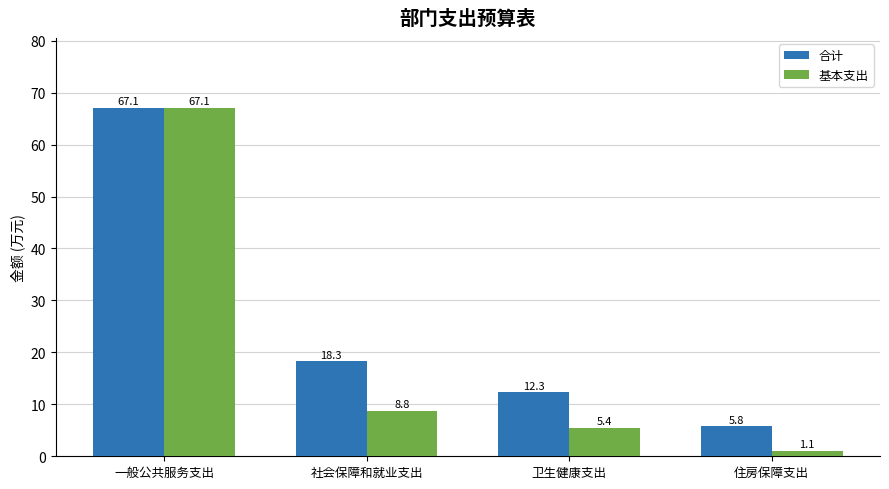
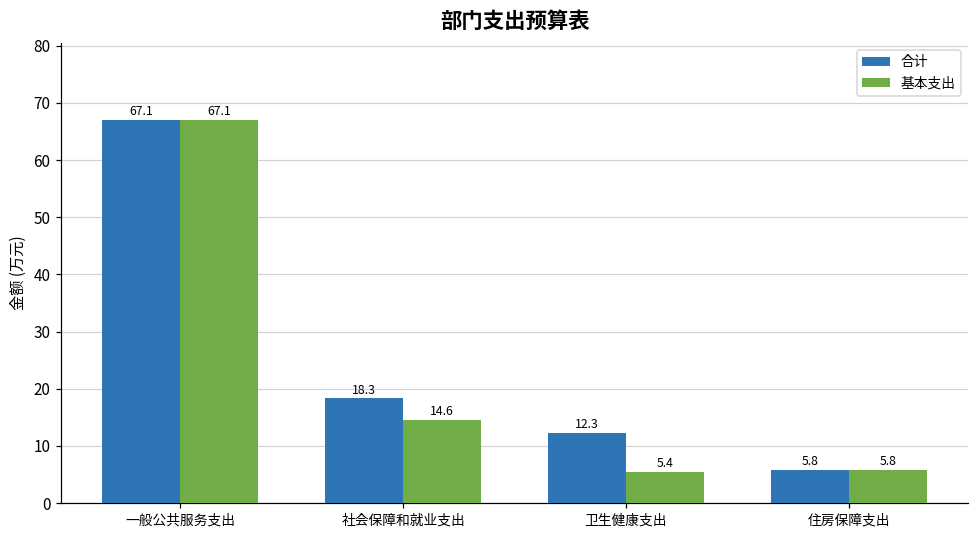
  {
    "合计": {
      "一般公共服务支出": 67.1,
      "社会保障和就业支出": 18.3,
      "卫生健康支出": 12.3,
      "住房保障支出": 5.8
    },
    "基本支出": {
      "一般公共服务支出": 67.1,
-     "社会保障和就业支出": 8.8,
+     "社会保障和就业支出": 14.6,
      "卫生健康支出": 5.4,
-     "住房保障支出": 1.1
+     "住房保障支出": 5.8
    }
  }
